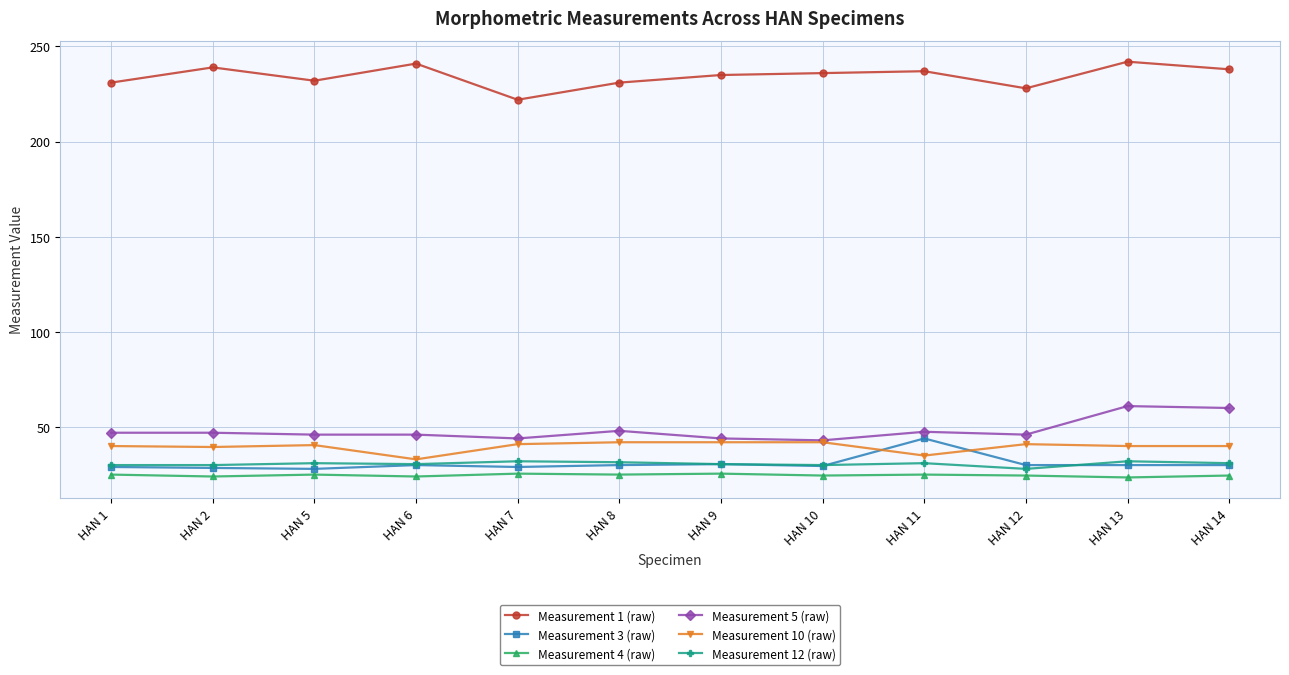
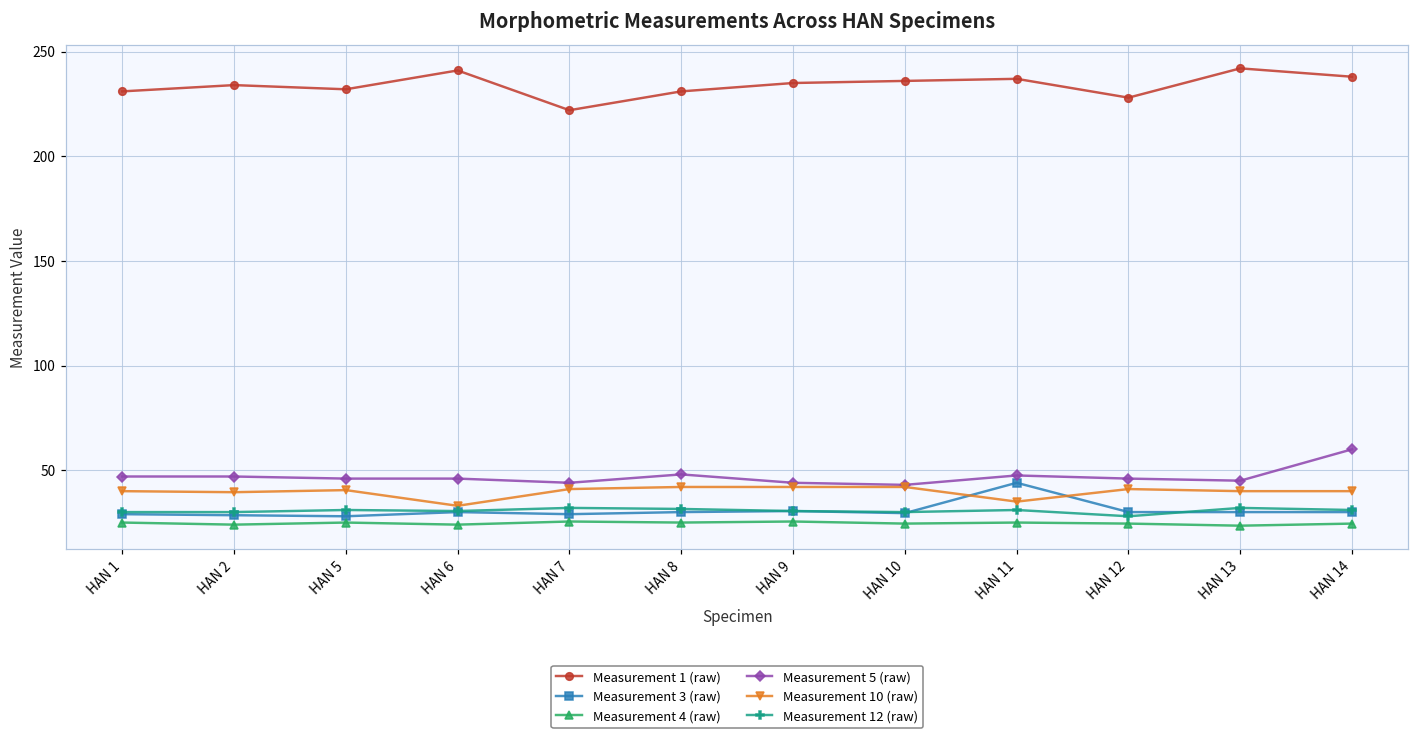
  {
    "Measurement 1 (raw)": {
      "HAN 1": 231,
-     "HAN 2": 239,
+     "HAN 2": 234,
      "HAN 5": 232,
      "HAN 6": 241,
      "HAN 7": 222,
      "HAN 8": 231,
      "HAN 9": 235,
      "HAN 10": 236,
      "HAN 11": 237,
      "HAN 12": 228,
      "HAN 13": 242,
      "HAN 14": 238
    },
    "Measurement 3 (raw)": {
      "HAN 2": 29,
      "HAN 5": 28,
      "HAN 7": 29,
      "HAN 8": 30,
      "HAN 11": 44,
      "HAN 12": 30,
      "HAN 13": 30
    },
    "Measurement 5 (raw)": {
      "HAN 1": 47,
      "HAN 2": 47,
      "HAN 5": 46,
      "HAN 6": 46,
      "HAN 7": 44,
      "HAN 8": 48,
      "HAN 9": 44,
      "HAN 11": 48,
      "HAN 12": 46,
-     "HAN 13": 61,
+     "HAN 13": 45,
      "HAN 14": 60
    },
    "Measurement 10 (raw)": {
      "HAN 1": 40,
      "HAN 2": 40,
      "HAN 5": 41,
      "HAN 6": 33,
      "HAN 7": 41,
      "HAN 8": 42,
      "HAN 9": 42,
      "HAN 11": 35,
      "HAN 12": 41,
      "HAN 13": 40,
      "HAN 14": 40
    }
  }
